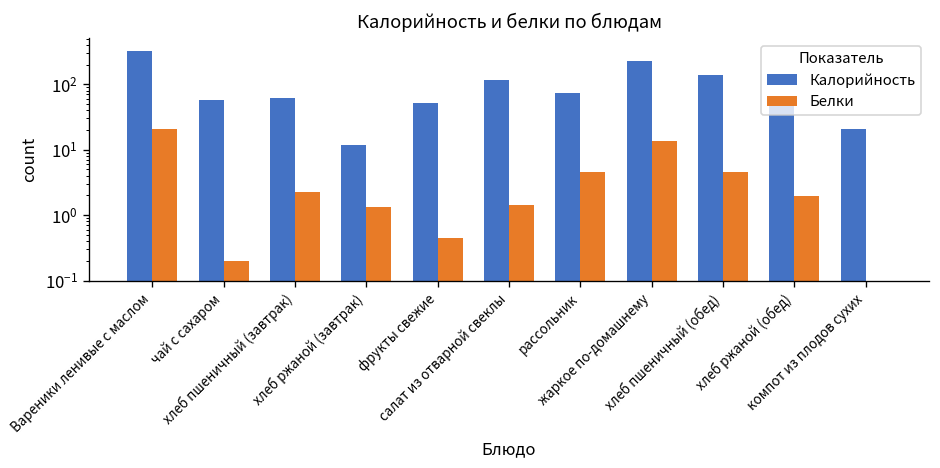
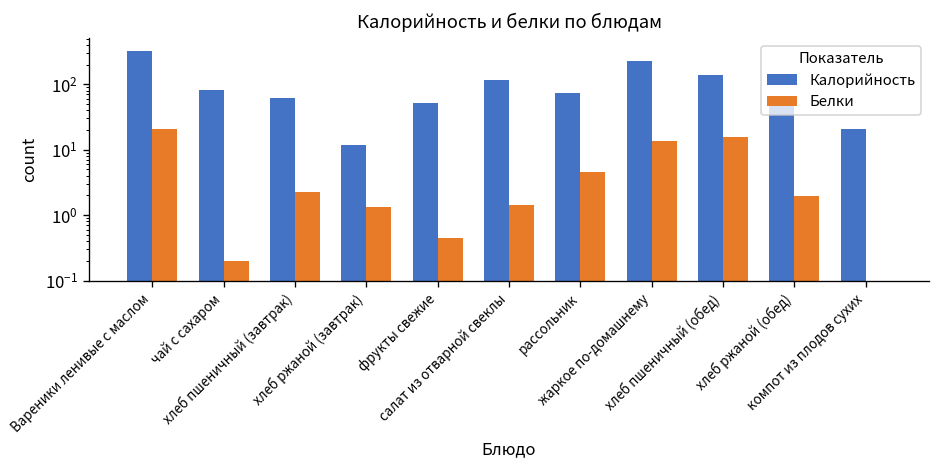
  {
    "Калорийность": {
      "Вареники ленивые с маслом": 300,
-     "чай с сахаром": 60,
+     "чай с сахаром": 80,
      "хлеб пшеничный (завтрак)": 60,
      "хлеб ржаной (завтрак)": 12,
      "фрукты свежие": 50,
      "салат из отварной свеклы": 120,
      "рассольник": 70,
      "жаркое по-домашнему": 230,
      "хлеб пшеничный (обед)": 140,
      "компот из плодов сухих": 21
    },
    "Белки": {
      "Вареники ленивые с маслом": 20,
      "чай с сахаром": 0.20,
      "хлеб пшеничный (завтрак)": 2.3,
      "хлеб ржаной (завтрак)": 1.3,
      "фрукты свежие": 0.4,
      "салат из отварной свеклы": 1.4,
      "рассольник": 5,
      "жаркое по-домашнему": 14,
-     "хлеб пшеничный (обед)": 5,
+     "хлеб пшеничный (обед)": 16,
      "хлеб ржаной (обед)": 2
    }
  }
